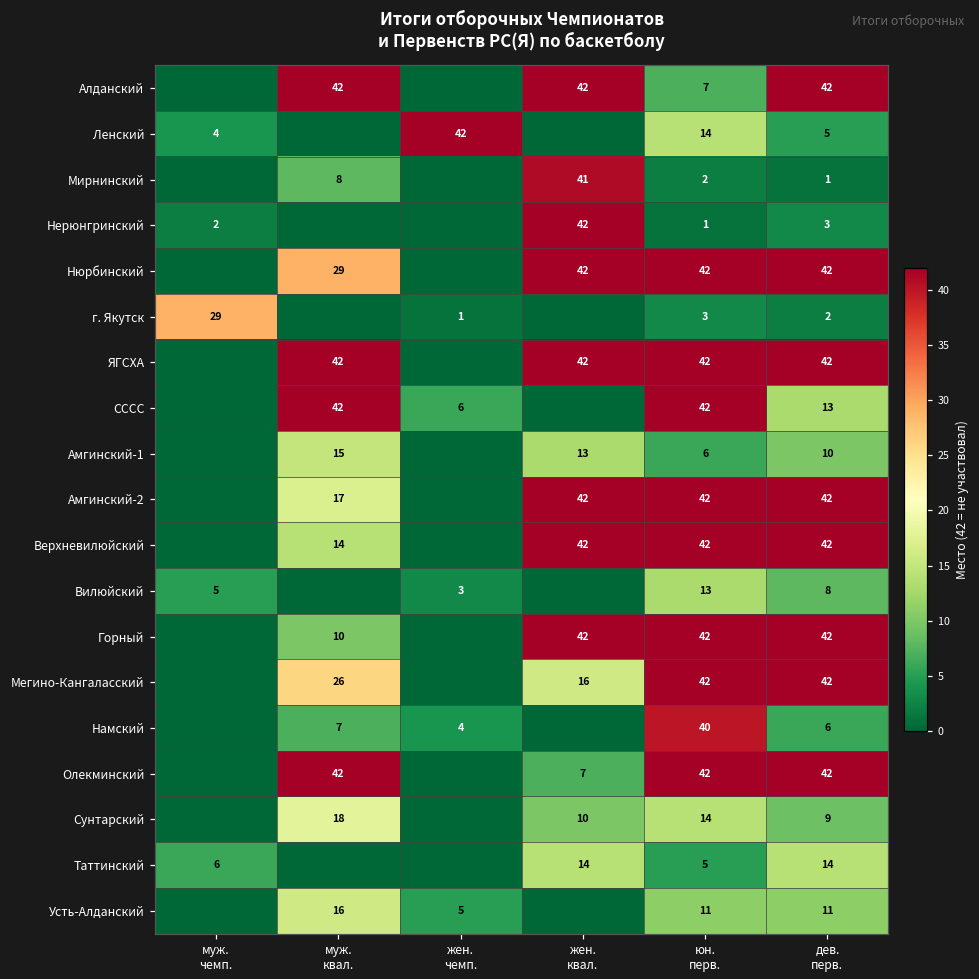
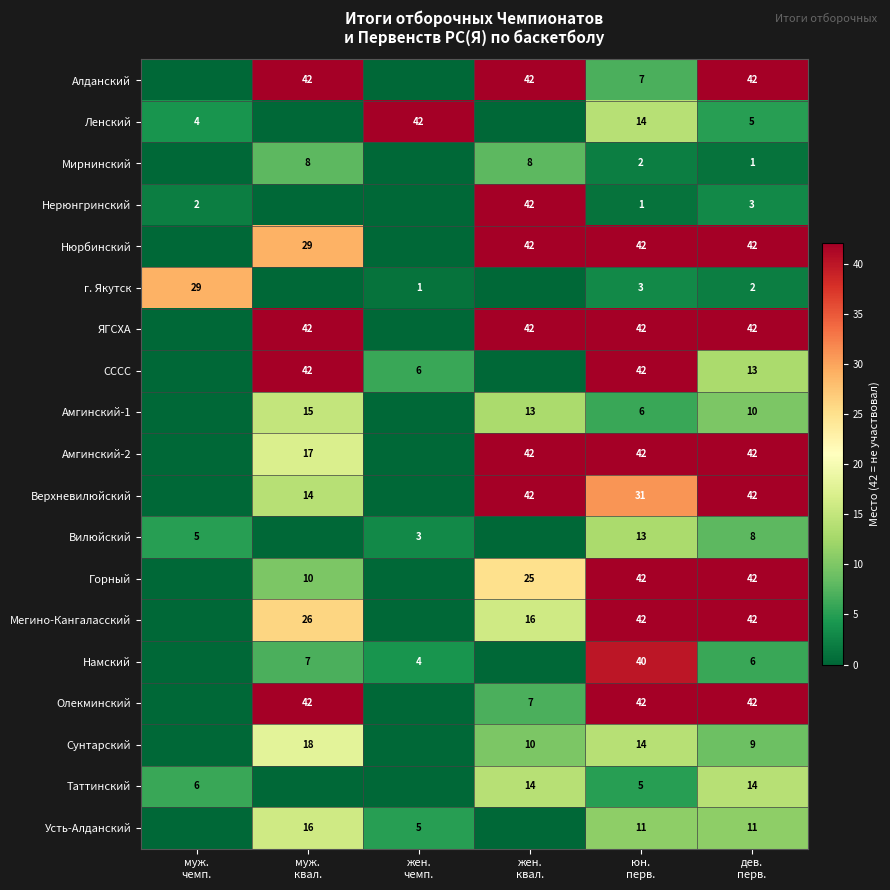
  {
    "Алданский": {
      "муж. квал.": 42,
      "жен. квал.": 42,
      "юн. перв.": 7,
      "дев. перв.": 42
    },
    "Ленский": {
      "муж. чемп.": 4,
      "жен. чемп.": 42,
      "юн. перв.": 14,
      "дев. перв.": 5
    },
    "Мирнинский": {
      "муж. квал.": 8,
-     "жен. квал.": 41,
+     "жен. квал.": 8,
      "юн. перв.": 2,
      "дев. перв.": 1
    },
    "Нерюнгринский": {
      "муж. чемп.": 2,
      "жен. квал.": 42,
      "юн. перв.": 1,
      "дев. перв.": 3
    },
    "Нюрбинский": {
      "муж. квал.": 29,
      "жен. квал.": 42,
      "юн. перв.": 42,
      "дев. перв.": 42
    },
    "г. Якутск": {
      "муж. чемп.": 29,
      "жен. чемп.": 1,
      "юн. перв.": 3,
      "дев. перв.": 2
    },
    "ЯГСХА": {
      "муж. квал.": 42,
      "жен. квал.": 42,
      "юн. перв.": 42,
      "дев. перв.": 42
    },
    "СССС": {
      "муж. квал.": 42,
      "жен. чемп.": 6,
      "юн. перв.": 42,
      "дев. перв.": 13
    },
    "Амгинский-1": {
      "муж. квал.": 15,
      "жен. квал.": 13,
      "юн. перв.": 6,
      "дев. перв.": 10
    },
    "Амгинский-2": {
      "муж. квал.": 17,
      "жен. квал.": 42,
      "юн. перв.": 42,
      "дев. перв.": 42
    },
    "Верхневилюйский": {
      "муж. квал.": 14,
      "жен. квал.": 42,
-     "юн. перв.": 42,
+     "юн. перв.": 31,
      "дев. перв.": 42
    },
    "Вилюйский": {
      "муж. чемп.": 5,
      "жен. чемп.": 3,
      "юн. перв.": 13,
      "дев. перв.": 8
    },
    "Горный": {
      "муж. квал.": 10,
-     "жен. квал.": 42,
+     "жен. квал.": 25,
      "юн. перв.": 42,
      "дев. перв.": 42
    },
    "Мегино-Кангаласский": {
      "муж. квал.": 26,
      "жен. квал.": 16,
      "юн. перв.": 42,
      "дев. перв.": 42
    },
    "Намский": {
      "муж. квал.": 7,
      "жен. чемп.": 4,
      "юн. перв.": 40,
      "дев. перв.": 6
    },
    "Олекминский": {
      "муж. квал.": 42,
      "жен. квал.": 7,
      "юн. перв.": 42,
      "дев. перв.": 42
    },
    "Сунтарский": {
      "муж. квал.": 18,
      "жен. квал.": 10,
      "юн. перв.": 14,
      "дев. перв.": 9
    },
    "Таттинский": {
      "муж. чемп.": 6,
      "жен. квал.": 14,
      "юн. перв.": 5,
      "дев. перв.": 14
    },
    "Усть-Алданский": {
      "муж. квал.": 16,
      "жен. чемп.": 5,
      "юн. перв.": 11,
      "дев. перв.": 11
    }
  }
